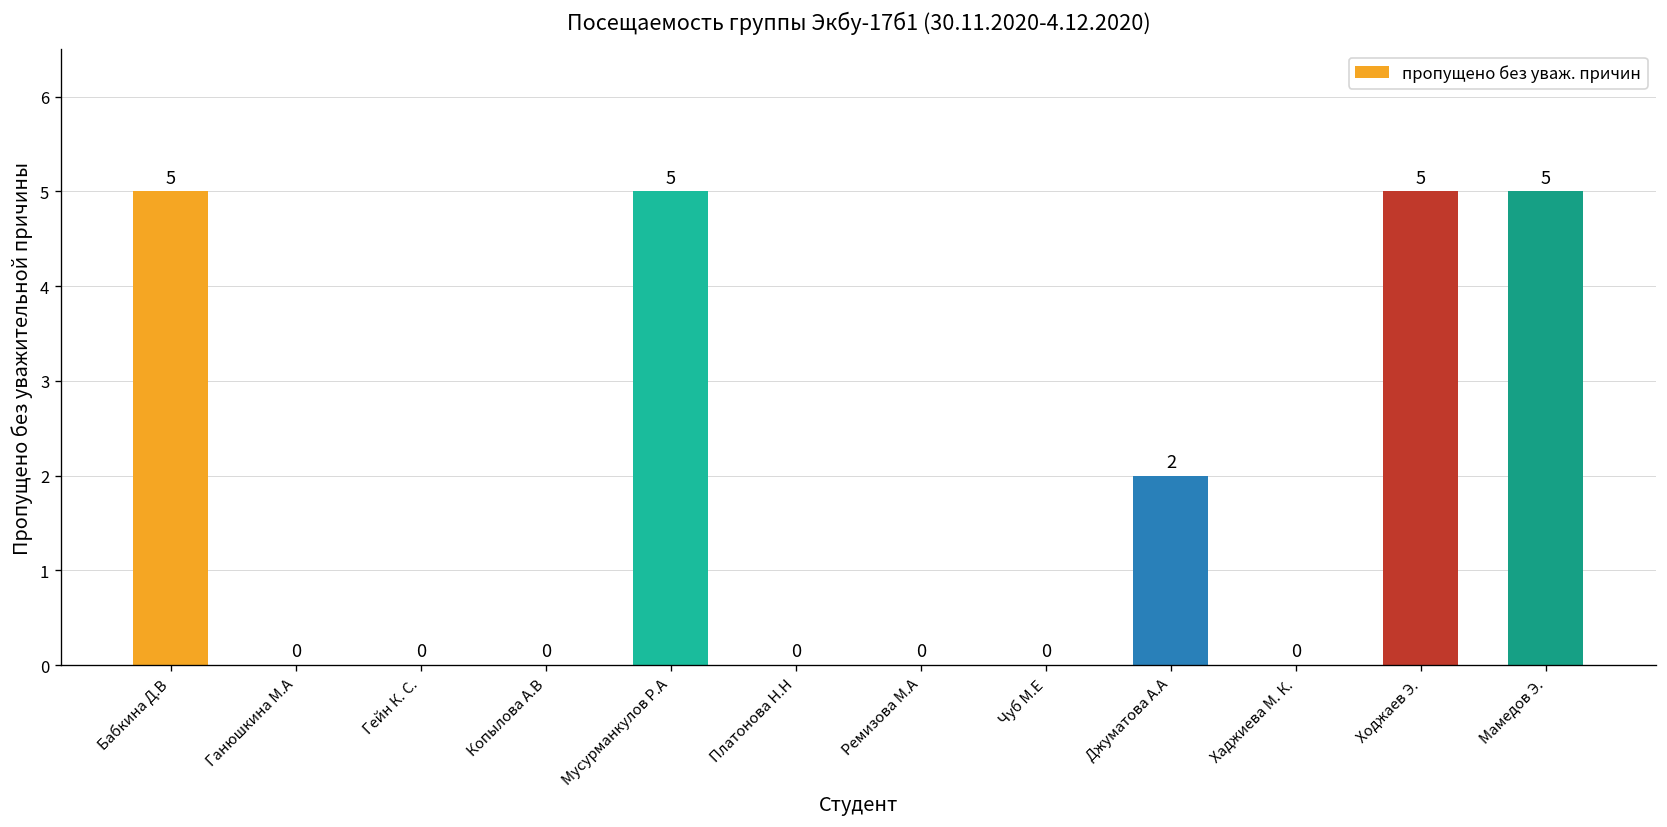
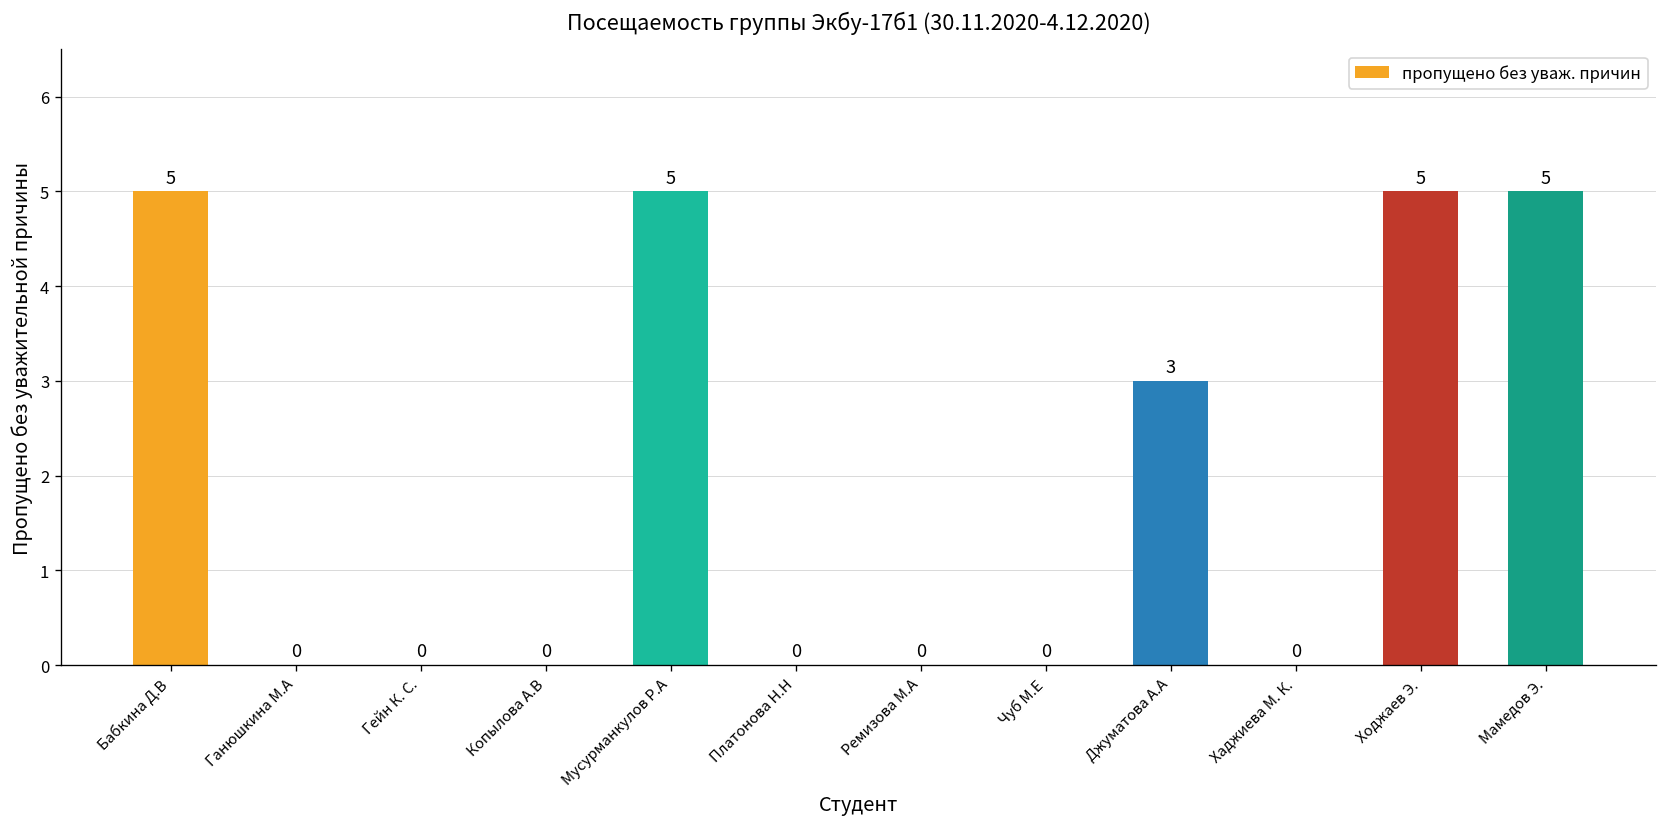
  {
    "Бабкина Д.В": 5,
    "Ганюшкина М.А": 0,
    "Гейн К. С.": 0,
    "Копылова А.В": 0,
    "Мусурманкулов Р.А": 5,
    "Платонова Н.Н": 0,
    "Ремизова М.А": 0,
    "Чуб М.Е": 0,
-   "Джуматова А.А": 2,
+   "Джуматова А.А": 3,
    "Хаджиева М. К.": 0,
    "Ходжаев Э.": 5,
    "Мамедов Э.": 5
  }
